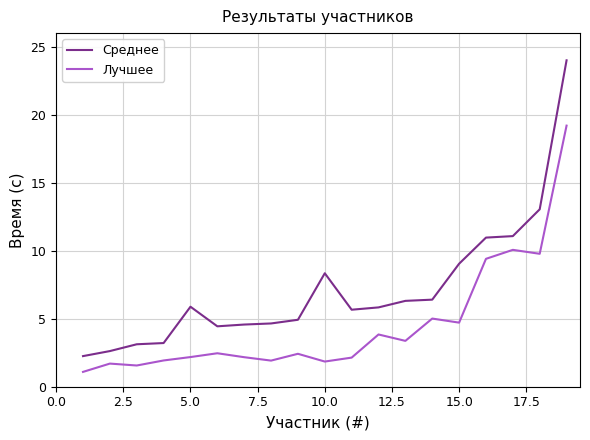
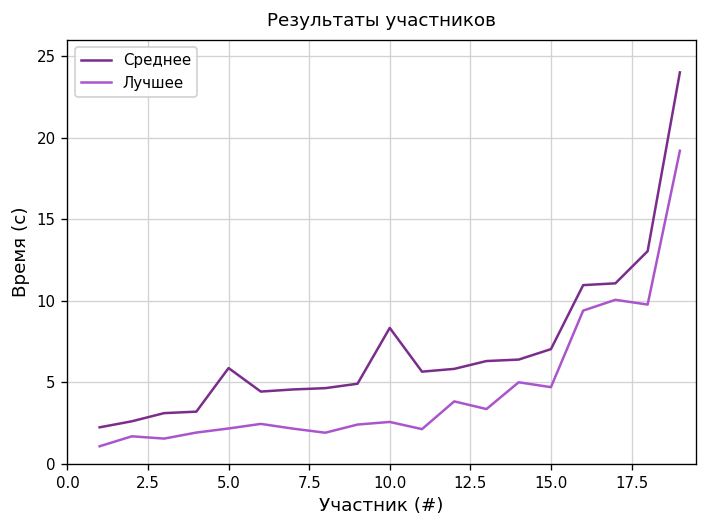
  {
    "Среднее": {
      "5.0": 5.9,
      "10.0": 8.3,
-     "15.0": 9.0
+     "15.0": 7.0
    },
    "Лучшее": {
      "5.0": 2.2,
-     "10.0": 1.9,
+     "10.0": 2.6,
      "15.0": 4.7
    }
  }
